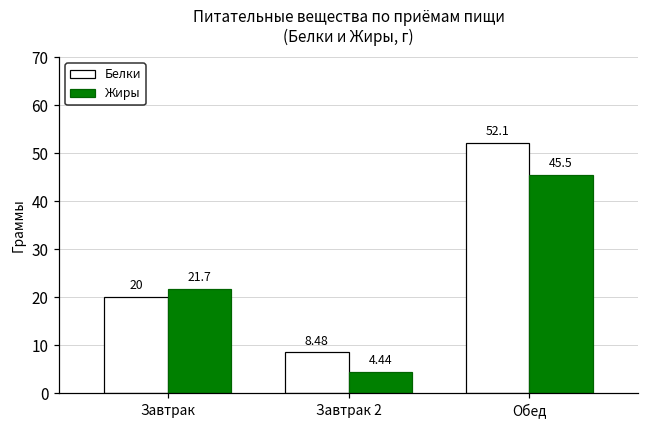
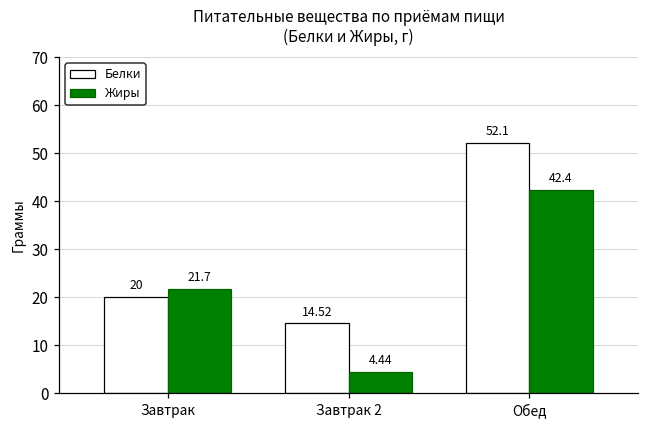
  {
    "Белки": {
      "Завтрак": 20,
-     "Завтрак 2": 8.48,
+     "Завтрак 2": 14.52,
      "Обед": 52.1
    },
    "Жиры": {
      "Завтрак": 21.7,
      "Завтрак 2": 4.44,
-     "Обед": 45.5
+     "Обед": 42.4
    }
  }
